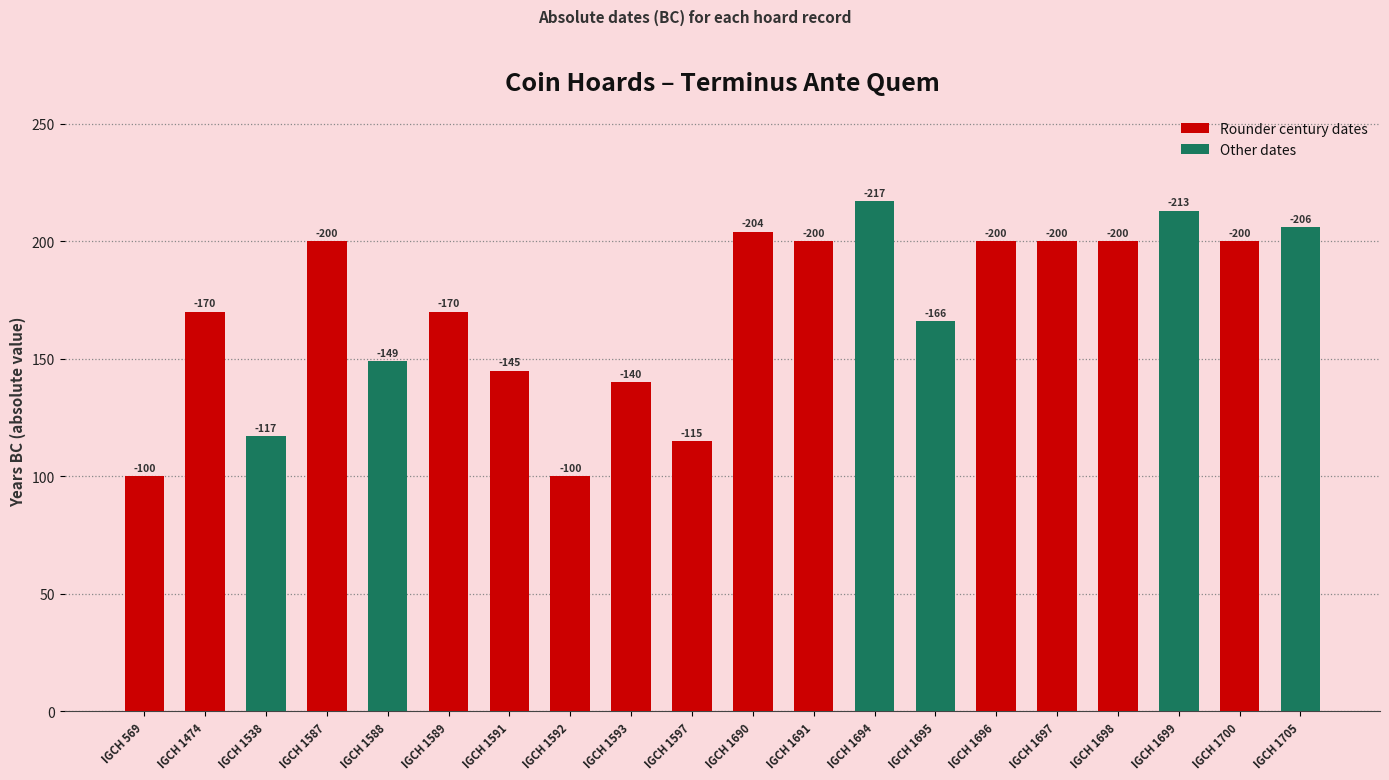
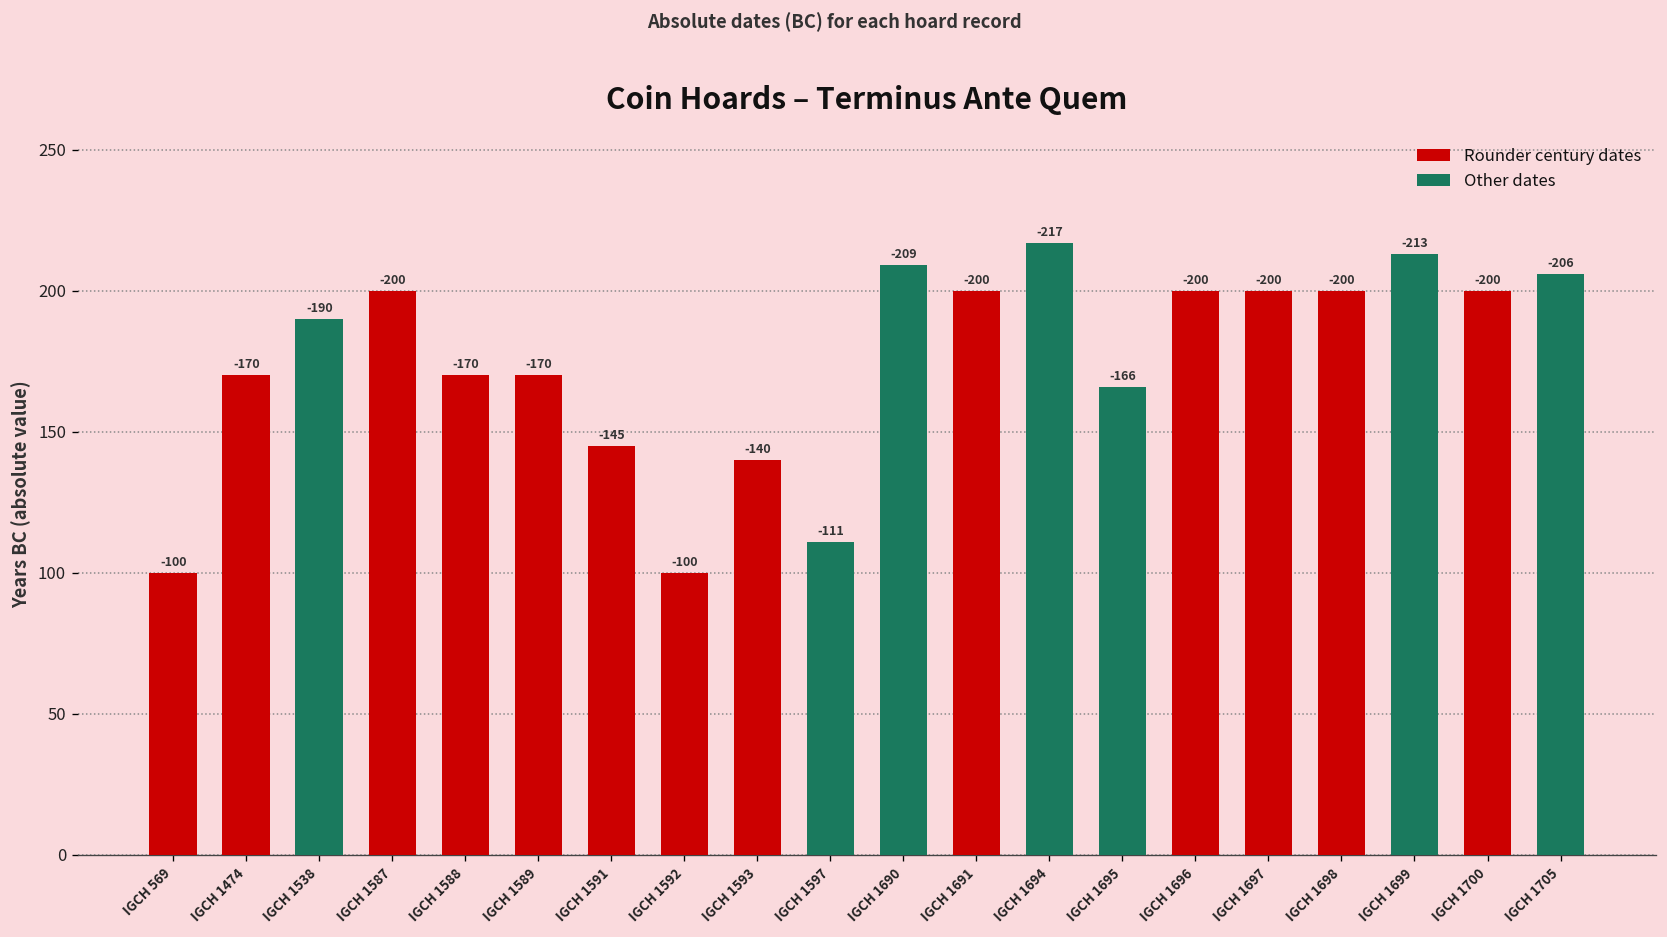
  {
-   "IGCH 1538": -117,
-   "IGCH 1588": -149,
-   "IGCH 1597": -115,
-   "IGCH 1690": -204
+   "IGCH 1538": -190,
+   "IGCH 1588": -170,
+   "IGCH 1597": -111,
+   "IGCH 1690": -209
  }
